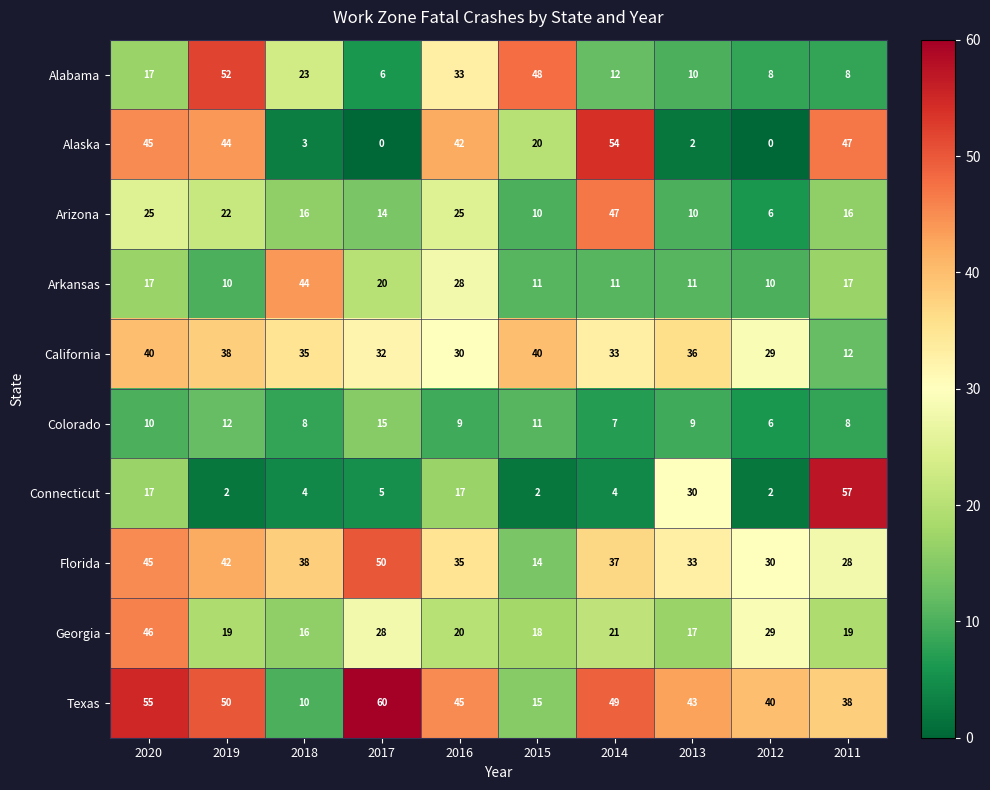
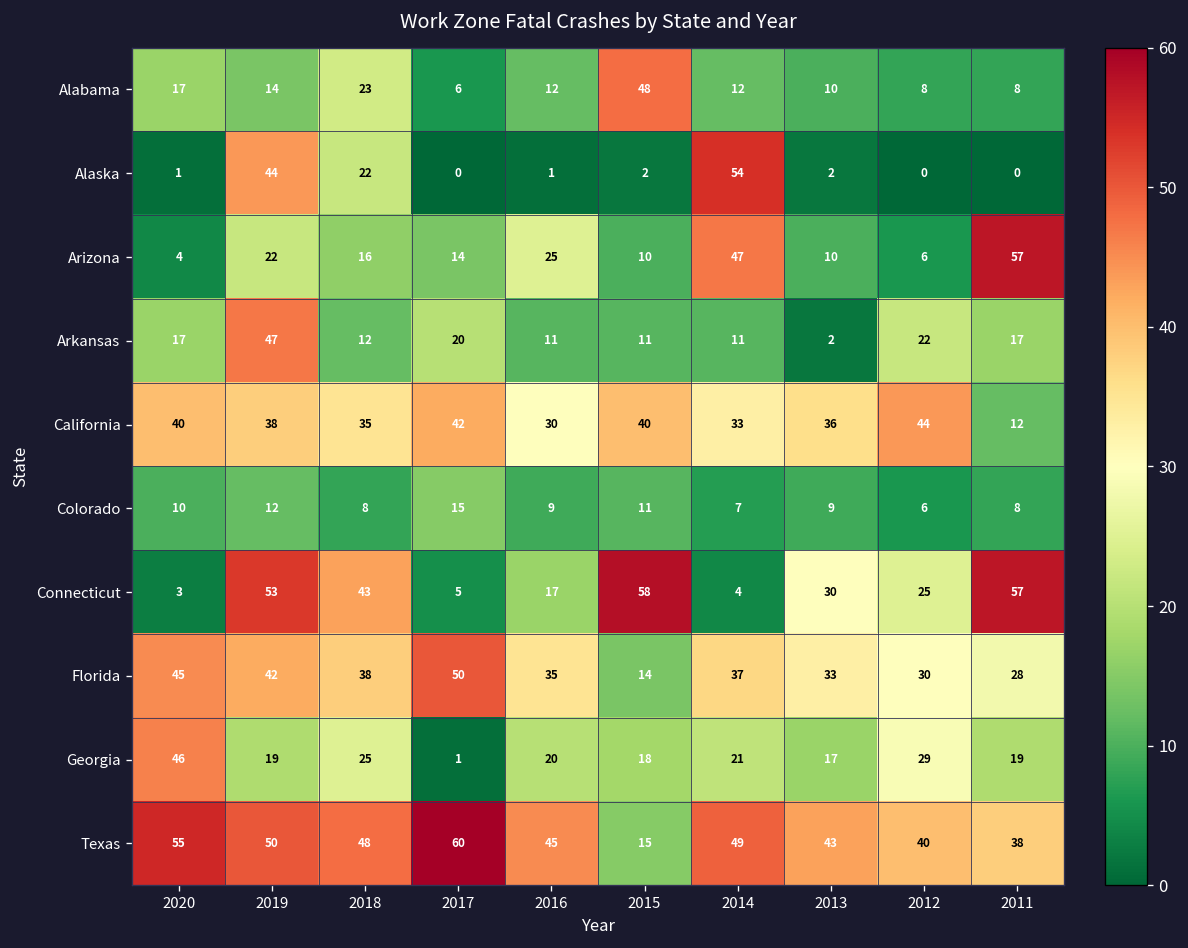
  {
    "Alabama": {
      "2020": 17,
-     "2019": 52,
+     "2019": 14,
      "2018": 23,
      "2017": 6,
-     "2016": 33,
+     "2016": 12,
      "2015": 48,
      "2014": 12,
      "2013": 10,
      "2012": 8,
      "2011": 8
    },
    "Alaska": {
-     "2020": 45,
+     "2020": 1,
      "2019": 44,
-     "2018": 3,
+     "2018": 22,
      "2017": 0,
-     "2016": 42,
-     "2015": 20,
+     "2016": 1,
+     "2015": 2,
      "2014": 54,
      "2013": 2,
      "2012": 0,
-     "2011": 47
+     "2011": 0
    },
    "Arizona": {
-     "2020": 25,
+     "2020": 4,
      "2019": 22,
      "2018": 16,
      "2017": 14,
      "2016": 25,
      "2015": 10,
      "2014": 47,
      "2013": 10,
      "2012": 6,
-     "2011": 16
+     "2011": 57
    },
    "Arkansas": {
      "2020": 17,
-     "2019": 10,
-     "2018": 44,
+     "2019": 47,
+     "2018": 12,
      "2017": 20,
-     "2016": 28,
+     "2016": 11,
      "2015": 11,
      "2014": 11,
-     "2013": 11,
-     "2012": 10,
+     "2013": 2,
+     "2012": 22,
      "2011": 17
    },
    "California": {
      "2020": 40,
      "2019": 38,
      "2018": 35,
-     "2017": 32,
+     "2017": 42,
      "2016": 30,
      "2015": 40,
      "2014": 33,
      "2013": 36,
-     "2012": 29,
+     "2012": 44,
      "2011": 12
    },
    "Colorado": {
      "2020": 10,
      "2019": 12,
      "2018": 8,
      "2017": 15,
      "2016": 9,
      "2015": 11,
      "2014": 7,
      "2013": 9,
      "2012": 6,
      "2011": 8
    },
    "Connecticut": {
-     "2020": 17,
-     "2019": 2,
-     "2018": 4,
+     "2020": 3,
+     "2019": 53,
+     "2018": 43,
      "2017": 5,
      "2016": 17,
-     "2015": 2,
+     "2015": 58,
      "2014": 4,
      "2013": 30,
-     "2012": 2,
+     "2012": 25,
      "2011": 57
    },
    "Florida": {
      "2020": 45,
      "2019": 42,
      "2018": 38,
      "2017": 50,
      "2016": 35,
      "2015": 14,
      "2014": 37,
      "2013": 33,
      "2012": 30,
      "2011": 28
    },
    "Georgia": {
      "2020": 46,
      "2019": 19,
-     "2018": 16,
-     "2017": 28,
+     "2018": 25,
+     "2017": 1,
      "2016": 20,
      "2015": 18,
      "2014": 21,
      "2013": 17,
      "2012": 29,
      "2011": 19
    },
    "Texas": {
      "2020": 55,
      "2019": 50,
-     "2018": 10,
+     "2018": 48,
      "2017": 60,
      "2016": 45,
      "2015": 15,
      "2014": 49,
      "2013": 43,
      "2012": 40,
      "2011": 38
    }
  }
